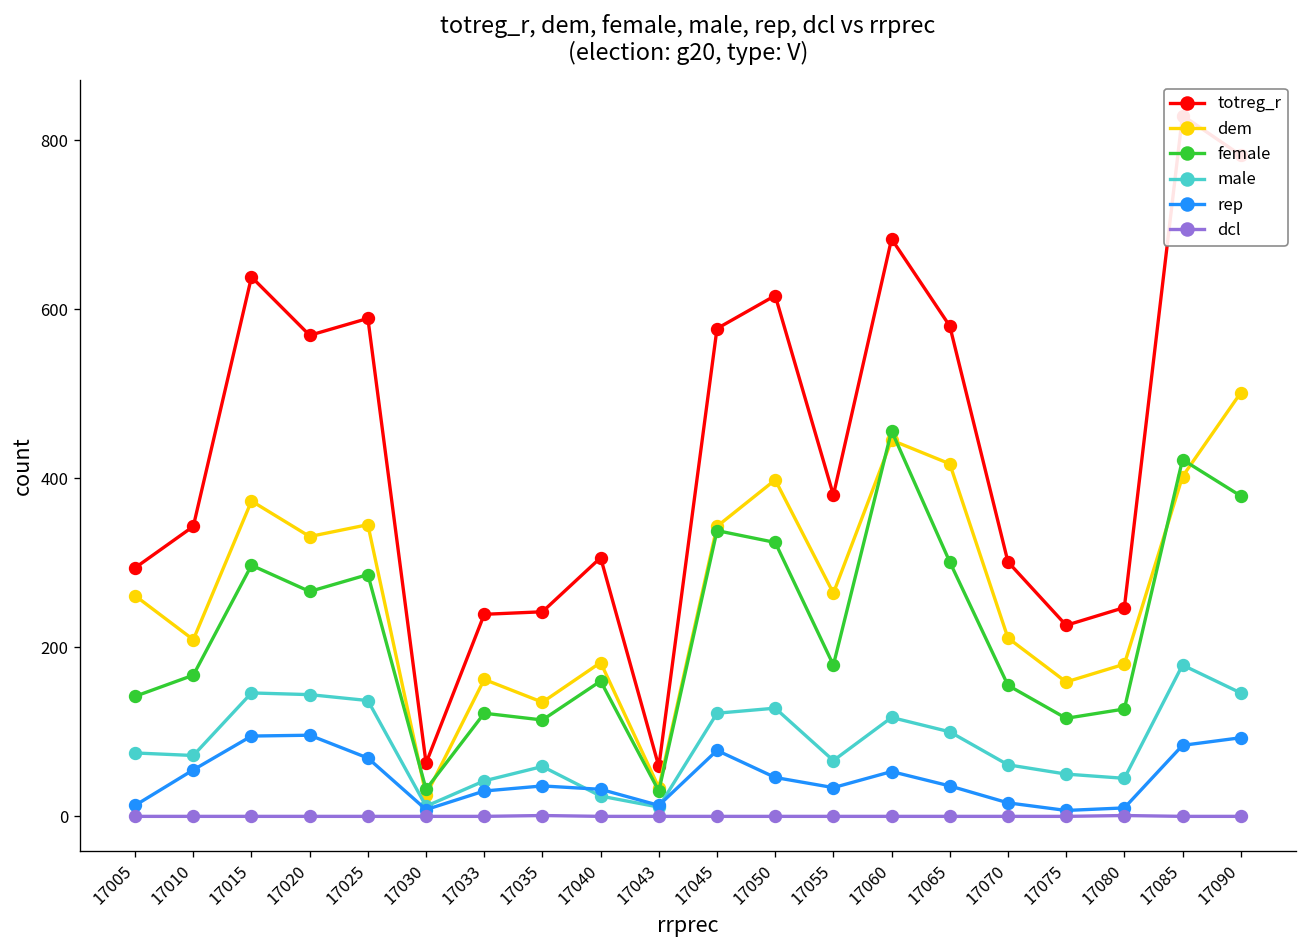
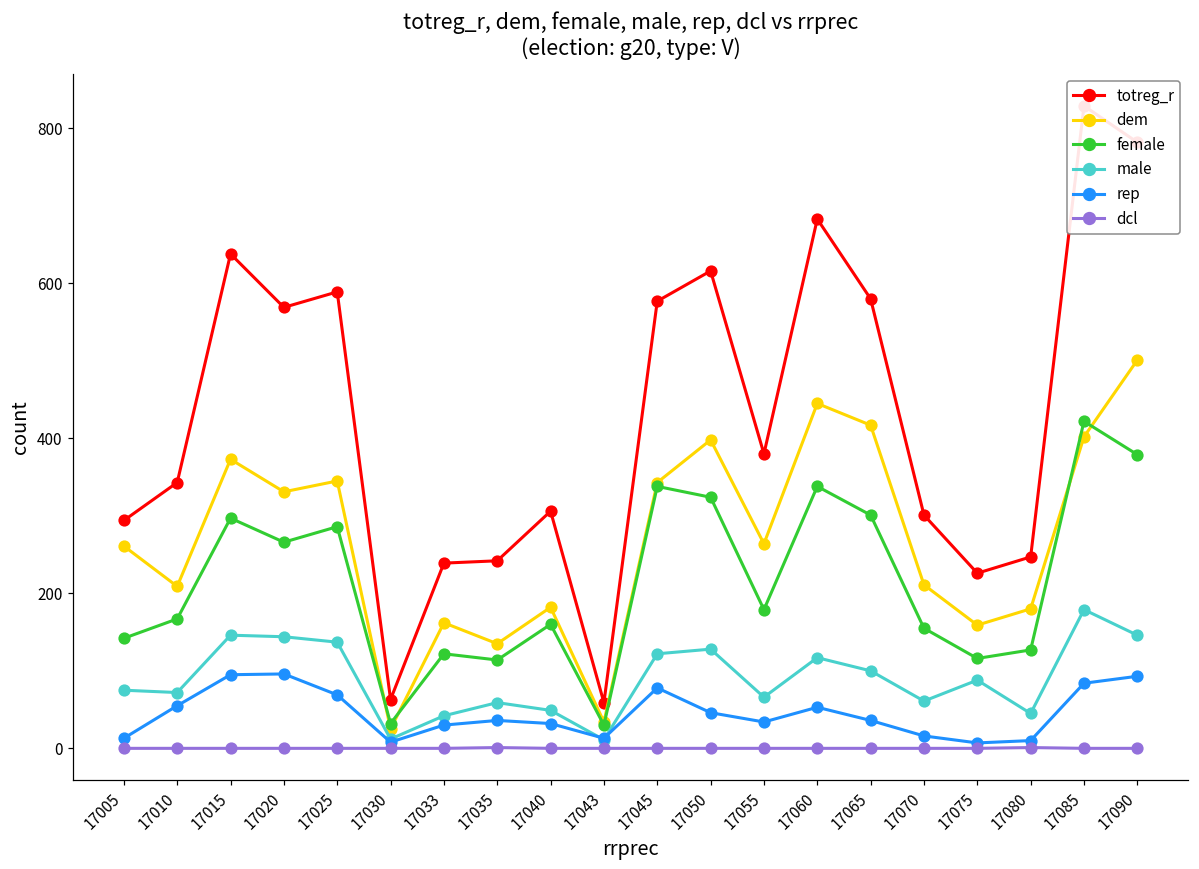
  {
    "totreg_r": {
      "17005": 290,
      "17010": 340,
      "17015": 640,
      "17020": 570,
      "17025": 590,
      "17030": 60,
      "17033": 240,
      "17035": 240,
      "17040": 310,
      "17043": 60,
      "17045": 580,
      "17050": 620,
      "17055": 380,
      "17060": 680,
      "17065": 580,
      "17070": 300,
      "17075": 230,
      "17080": 250
    },
    "dem": {
      "17005": 260,
      "17010": 210,
      "17015": 370,
      "17020": 330,
      "17025": 350,
      "17030": 30,
      "17033": 160,
      "17035": 140,
      "17040": 180,
      "17043": 30,
      "17045": 340,
      "17050": 400,
      "17055": 260,
      "17060": 450,
      "17065": 420,
      "17070": 210,
      "17075": 160,
      "17080": 180,
      "17085": 400,
      "17090": 500
    },
    "female": {
      "17005": 140,
      "17010": 170,
      "17015": 300,
      "17020": 270,
      "17025": 290,
      "17030": 30,
      "17033": 120,
      "17035": 110,
      "17040": 160,
      "17043": 30,
      "17045": 340,
      "17050": 320,
      "17055": 180,
-     "17060": 460,
+     "17060": 340,
      "17065": 300,
      "17070": 160,
      "17075": 120,
      "17080": 130,
      "17085": 420,
      "17090": 380
    },
    "male": {
      "17005": 80,
      "17010": 70,
      "17015": 150,
      "17020": 140,
      "17025": 140,
      "17030": 10,
      "17033": 40,
      "17035": 60,
-     "17040": 20,
+     "17040": 50,
      "17045": 120,
      "17050": 130,
      "17055": 70,
      "17060": 120,
      "17065": 100,
      "17070": 60,
-     "17075": 50,
+     "17075": 90,
      "17080": 50,
      "17085": 180,
      "17090": 150
    },
    "rep": {
      "17005": 10,
      "17010": 60,
      "17015": 100,
      "17020": 100,
      "17025": 70,
      "17030": 10,
      "17033": 30,
      "17035": 40,
      "17040": 30,
      "17045": 80,
      "17050": 50,
      "17055": 30,
      "17060": 50,
      "17065": 40,
      "17070": 20,
      "17075": 10,
      "17080": 10,
      "17085": 80,
      "17090": 90
    },
    "dcl": {
      "17005": 0,
      "17010": 0,
      "17015": 0,
      "17020": 0,
      "17025": 0,
      "17030": 0,
      "17033": 0,
      "17035": 0,
      "17040": 0,
      "17043": 0,
      "17045": 0,
      "17050": 0,
      "17055": 0,
      "17060": 0,
      "17065": 0,
      "17070": 0,
      "17075": 0,
      "17080": 0,
      "17085": 0,
      "17090": 0
    }
  }
